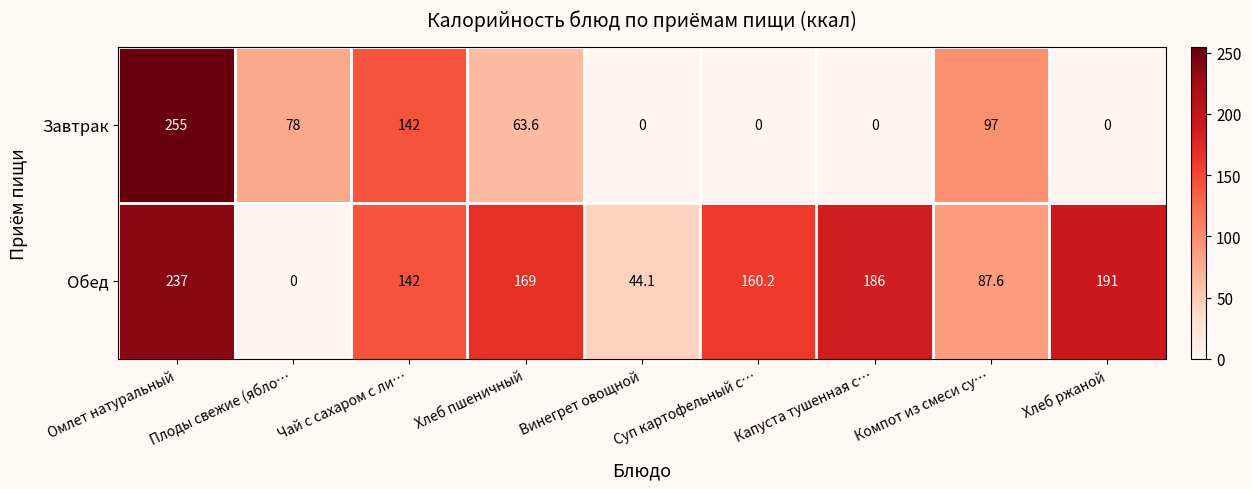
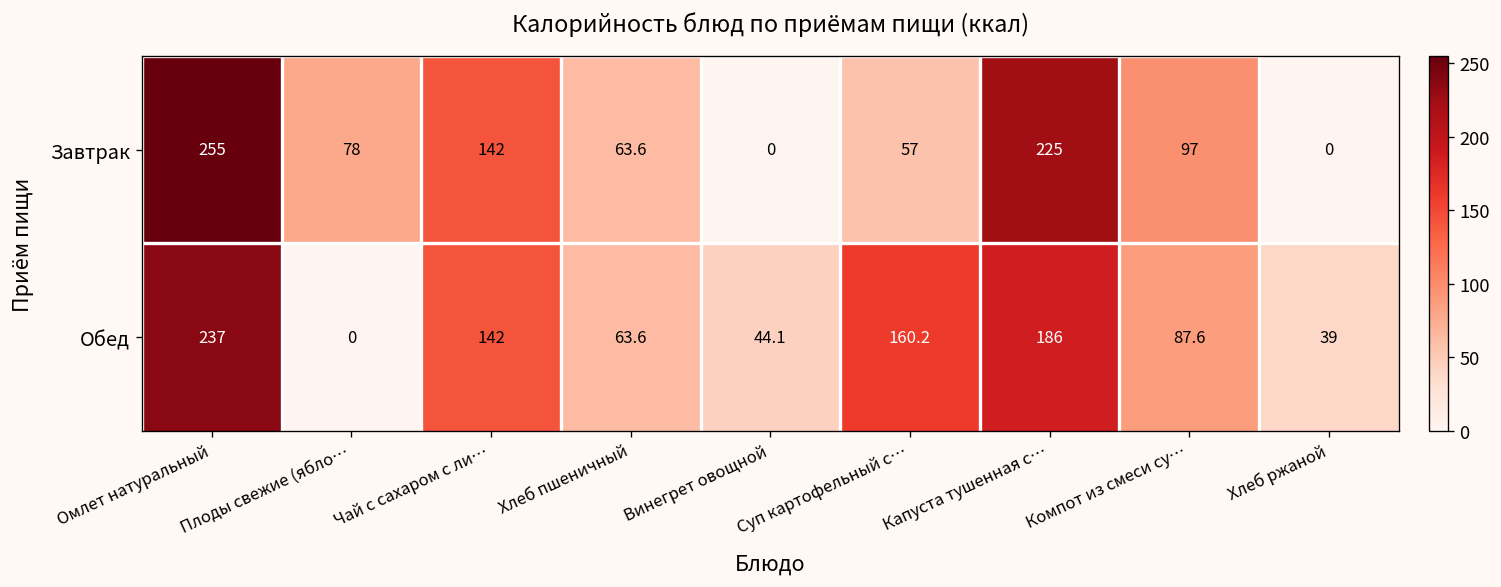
  {
    "Завтрак": {
      "Омлет натуральный": 255,
      "Плоды свежие (ябло…": 78,
      "Чай с сахаром с ли…": 142,
      "Хлеб пшеничный": 63.6,
      "Винегрет овощной": 0,
-     "Суп картофельный с…": 0,
-     "Капуста тушенная с…": 0,
+     "Суп картофельный с…": 57,
+     "Капуста тушенная с…": 225,
      "Компот из смеси су…": 97,
      "Хлеб ржаной": 0
    },
    "Обед": {
      "Омлет натуральный": 237,
      "Плоды свежие (ябло…": 0,
      "Чай с сахаром с ли…": 142,
-     "Хлеб пшеничный": 169,
+     "Хлеб пшеничный": 63.6,
      "Винегрет овощной": 44.1,
      "Суп картофельный с…": 160.2,
      "Капуста тушенная с…": 186,
      "Компот из смеси су…": 87.6,
-     "Хлеб ржаной": 191
+     "Хлеб ржаной": 39
    }
  }
